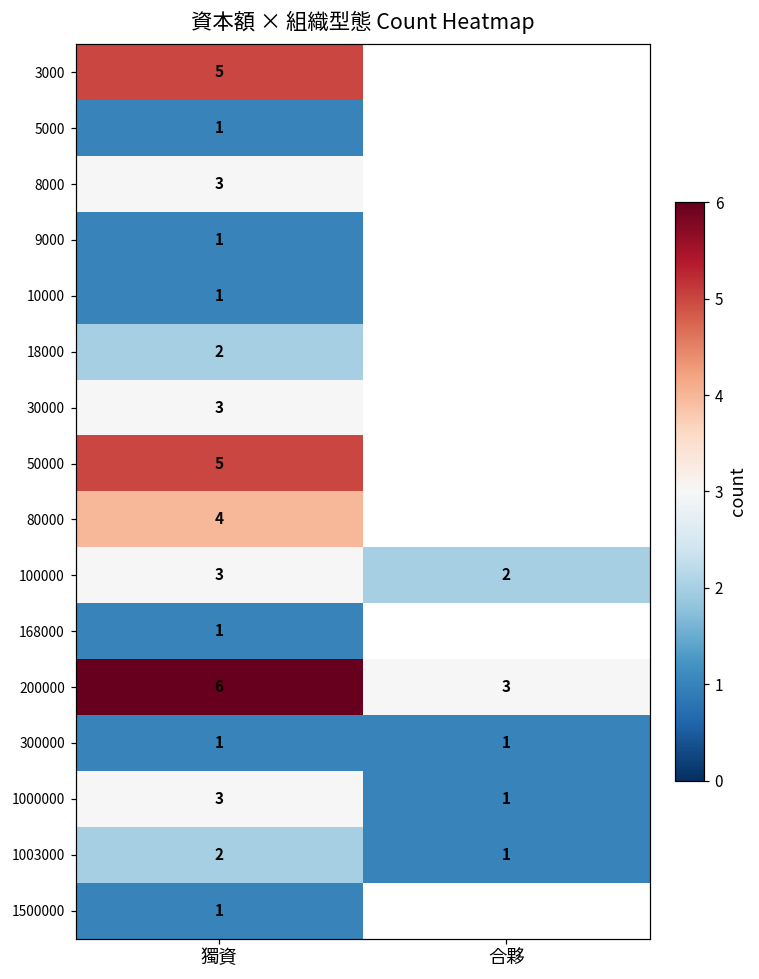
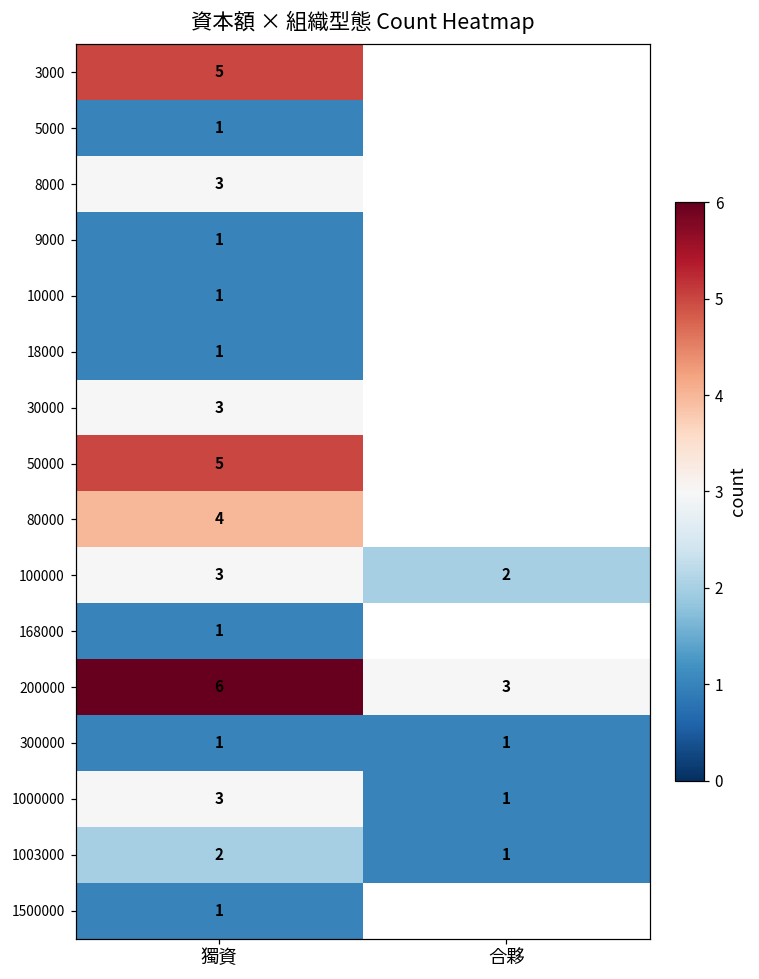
  {
    "3000": {
      "獨資": 5
    },
    "5000": {
      "獨資": 1
    },
    "8000": {
      "獨資": 3
    },
    "9000": {
      "獨資": 1
    },
    "10000": {
      "獨資": 1
    },
    "18000": {
-     "獨資": 2
+     "獨資": 1
    },
    "30000": {
      "獨資": 3
    },
    "50000": {
      "獨資": 5
    },
    "80000": {
      "獨資": 4
    },
    "100000": {
      "獨資": 3,
      "合夥": 2
    },
    "168000": {
      "獨資": 1
    },
    "200000": {
      "獨資": 6,
      "合夥": 3
    },
    "300000": {
      "獨資": 1,
      "合夥": 1
    },
    "1000000": {
      "獨資": 3,
      "合夥": 1
    },
    "1003000": {
      "獨資": 2,
      "合夥": 1
    },
    "1500000": {
      "獨資": 1
    }
  }
